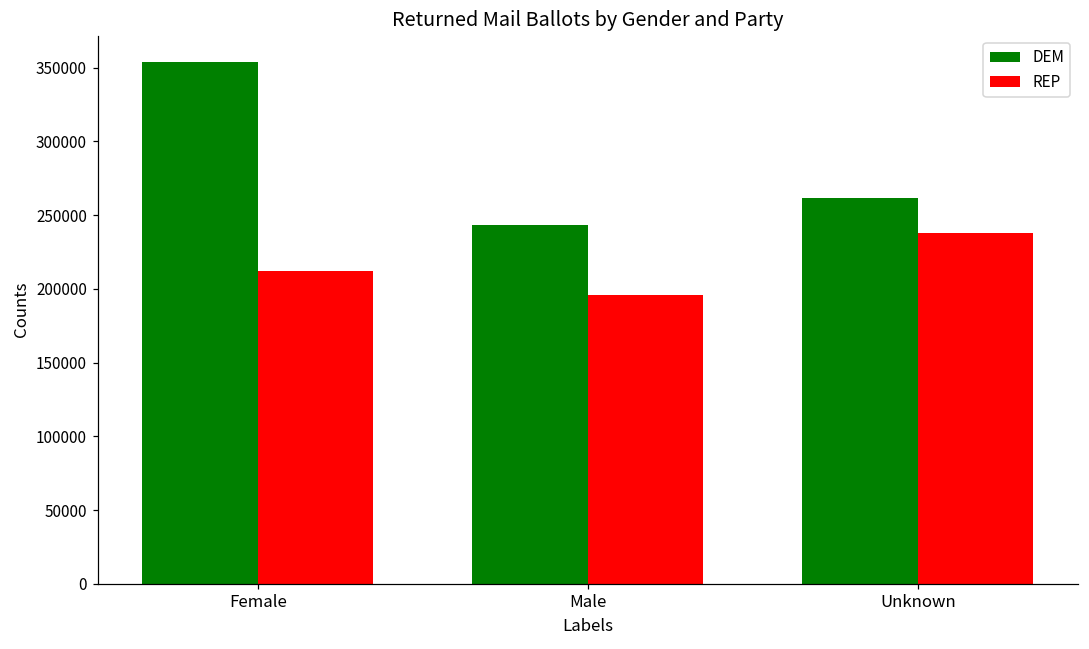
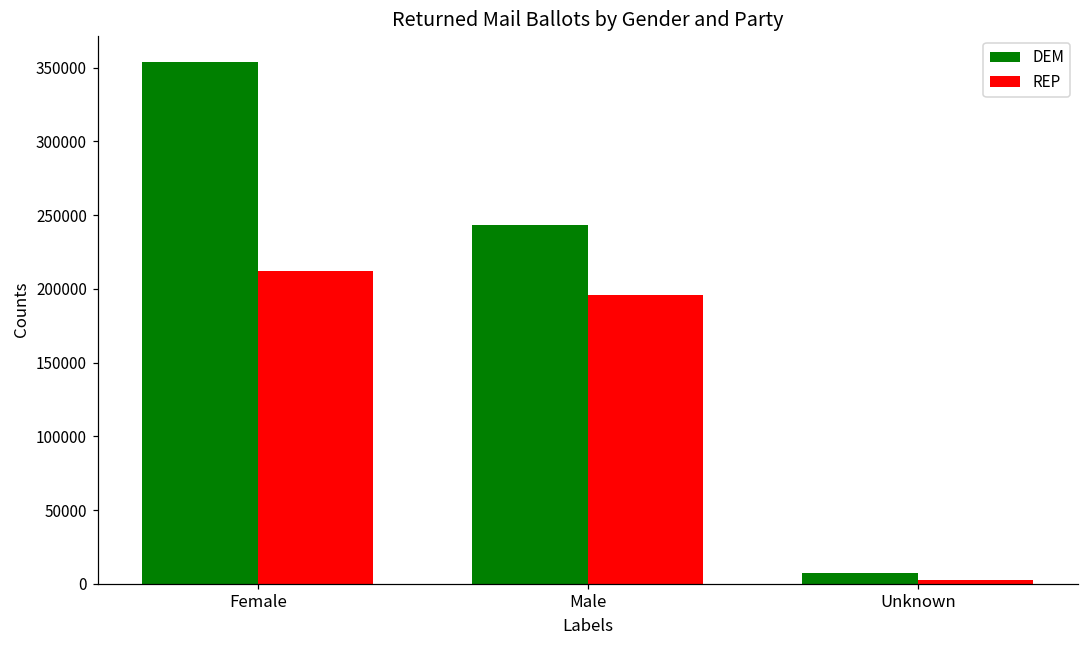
  {
    "DEM": {
      "Female": 354000,
      "Male": 243000,
-     "Unknown": 262000
+     "Unknown": 7000
    },
    "REP": {
      "Female": 212000,
      "Male": 196000,
-     "Unknown": 238000
+     "Unknown": 2000
    }
  }
